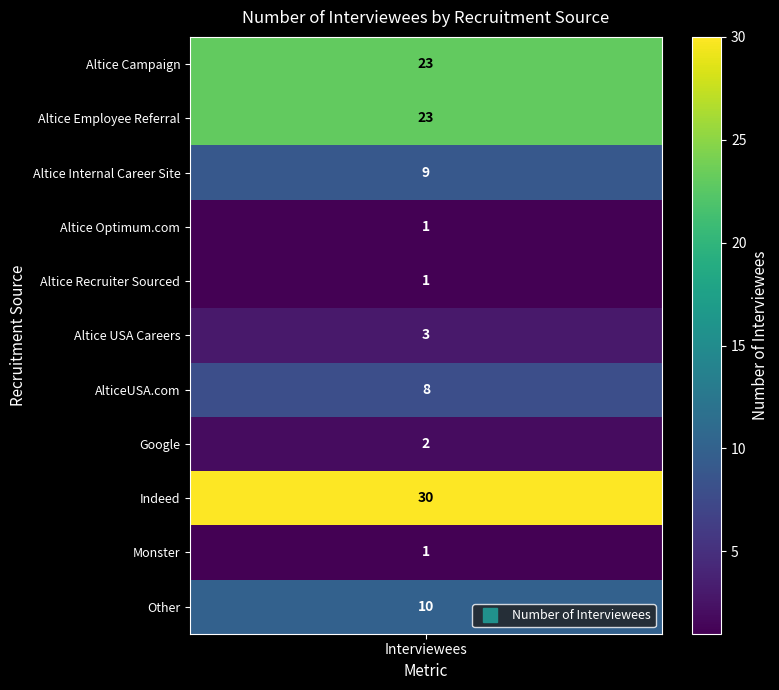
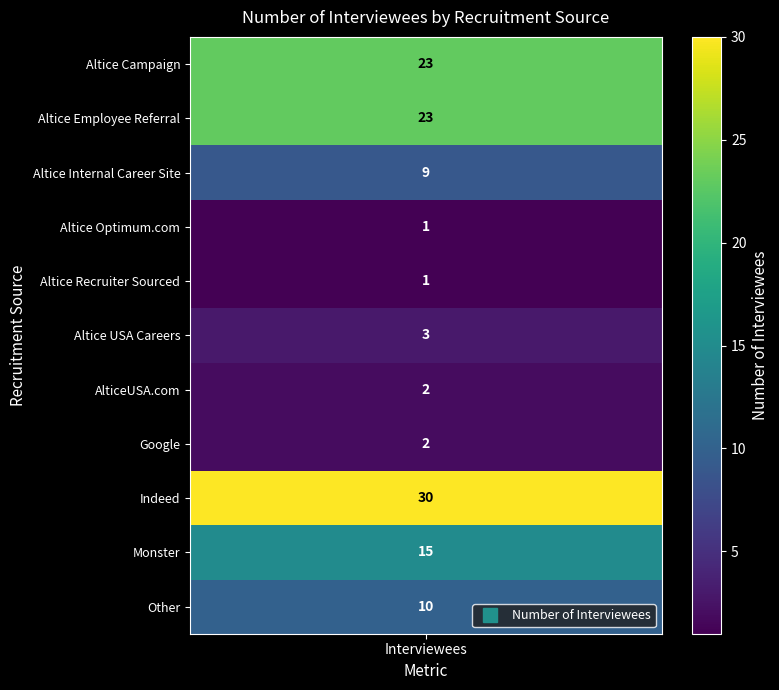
  {
    "Altice Campaign": {
      "Interviewees": 23
    },
    "Altice Employee Referral": {
      "Interviewees": 23
    },
    "Altice Internal Career Site": {
      "Interviewees": 9
    },
    "Altice Optimum.com": {
      "Interviewees": 1
    },
    "Altice Recruiter Sourced": {
      "Interviewees": 1
    },
    "Altice USA Careers": {
      "Interviewees": 3
    },
    "AlticeUSA.com": {
-     "Interviewees": 8
+     "Interviewees": 2
    },
    "Google": {
      "Interviewees": 2
    },
    "Indeed": {
      "Interviewees": 30
    },
    "Monster": {
-     "Interviewees": 1
+     "Interviewees": 15
    },
    "Other": {
      "Interviewees": 10
    }
  }
